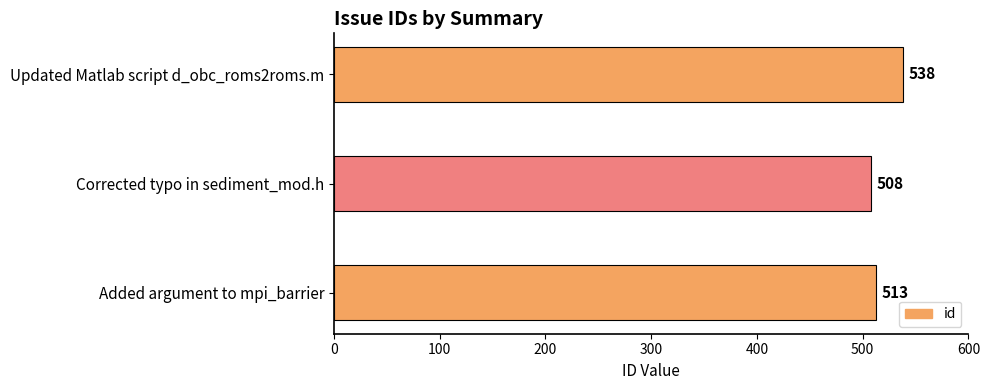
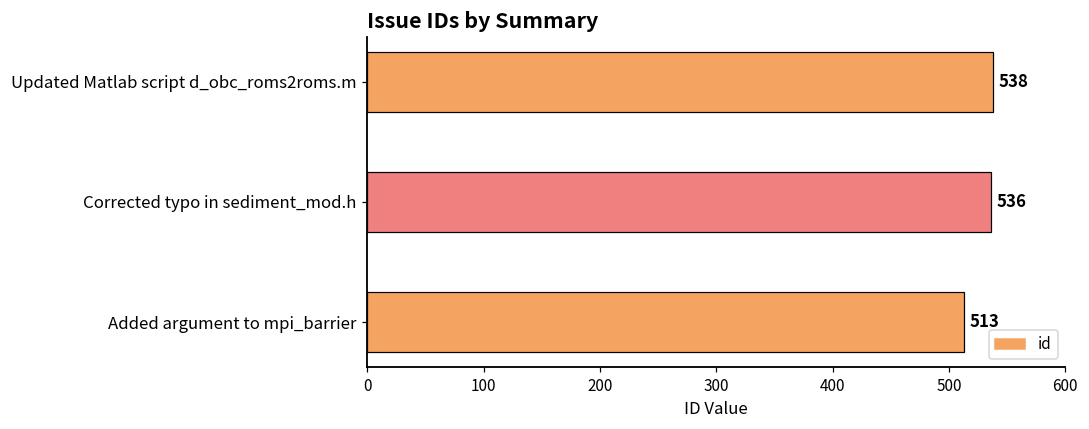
  {
    "Updated Matlab script d_obc_roms2roms.m": 538,
-   "Corrected typo in sediment_mod.h": 508,
+   "Corrected typo in sediment_mod.h": 536,
    "Added argument to mpi_barrier": 513
  }
